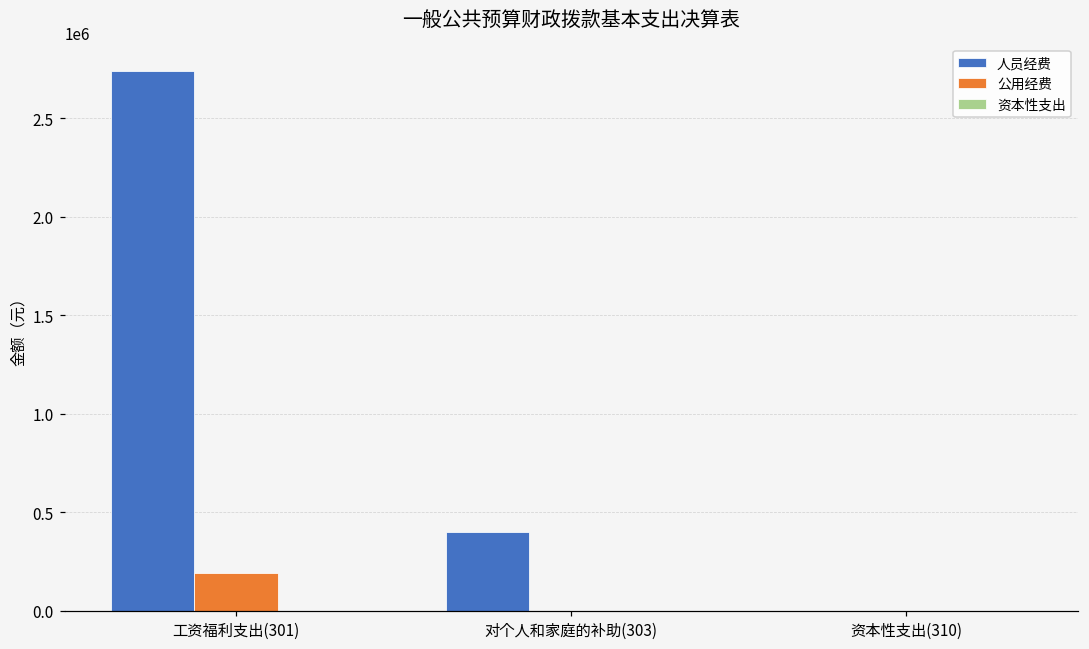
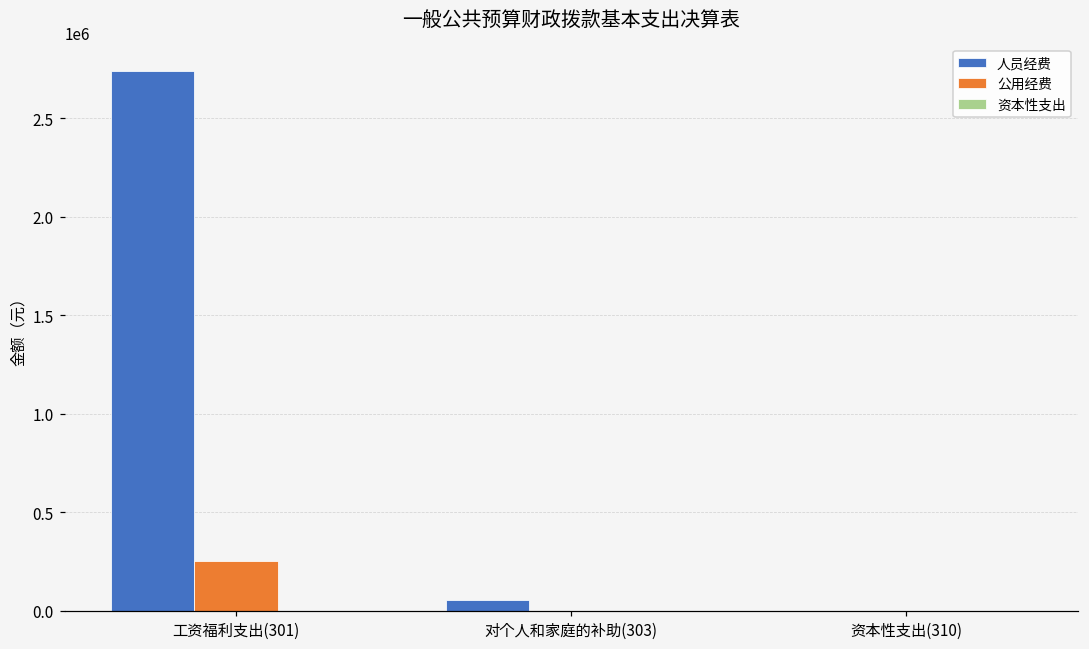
  {
    "人员经费": {
      "工资福利支出(301)": 2740000,
-     "对个人和家庭的补助(303)": 400000,
+     "对个人和家庭的补助(303)": 60000,
      "资本性支出(310)": 0
    },
    "公用经费": {
-     "工资福利支出(301)": 200000,
+     "工资福利支出(301)": 250000,
      "对个人和家庭的补助(303)": 0,
      "资本性支出(310)": 0
    },
    "资本性支出": {
      "工资福利支出(301)": 0,
      "对个人和家庭的补助(303)": 0,
      "资本性支出(310)": 0
    }
  }
